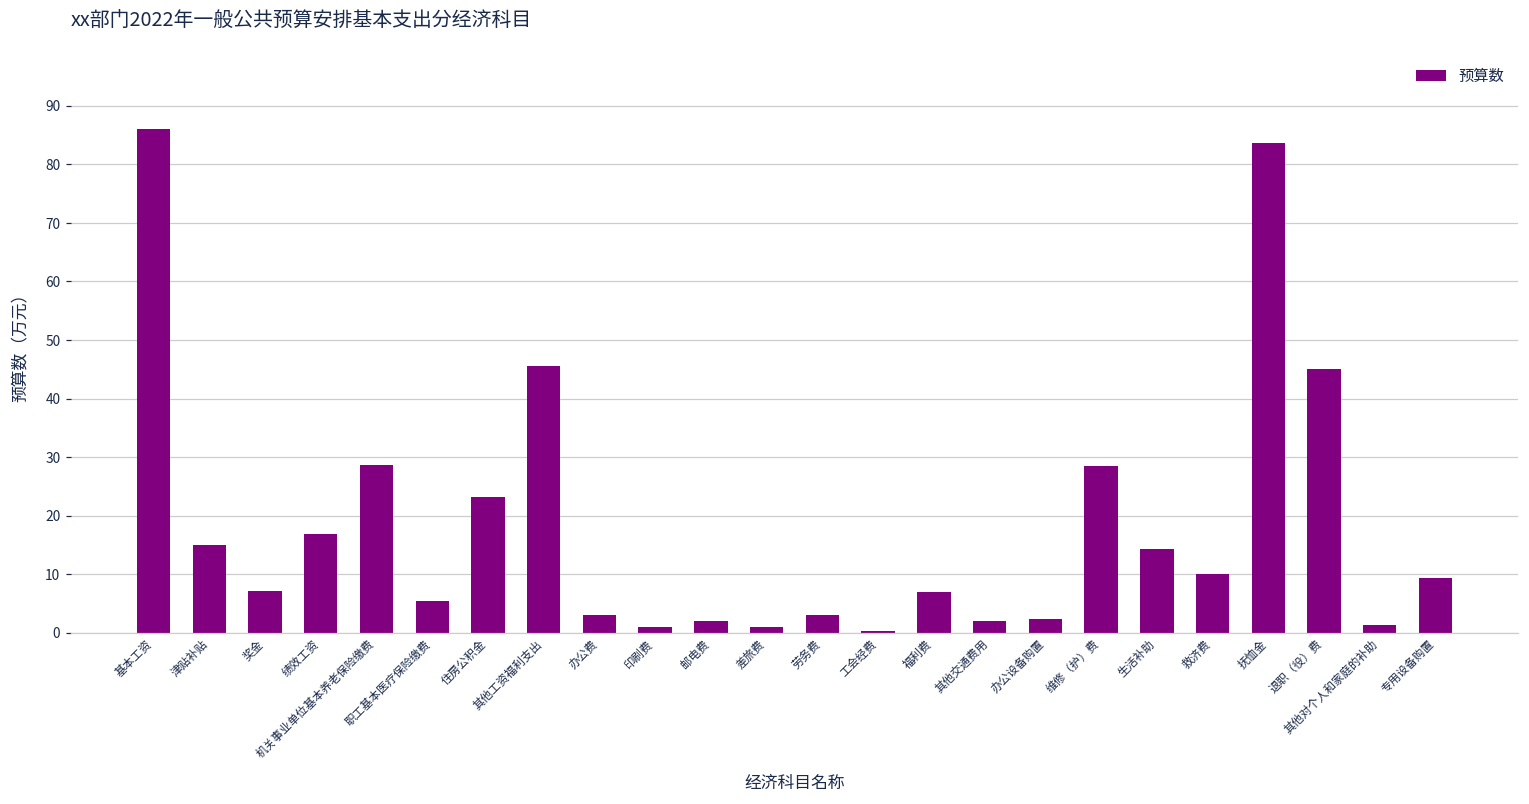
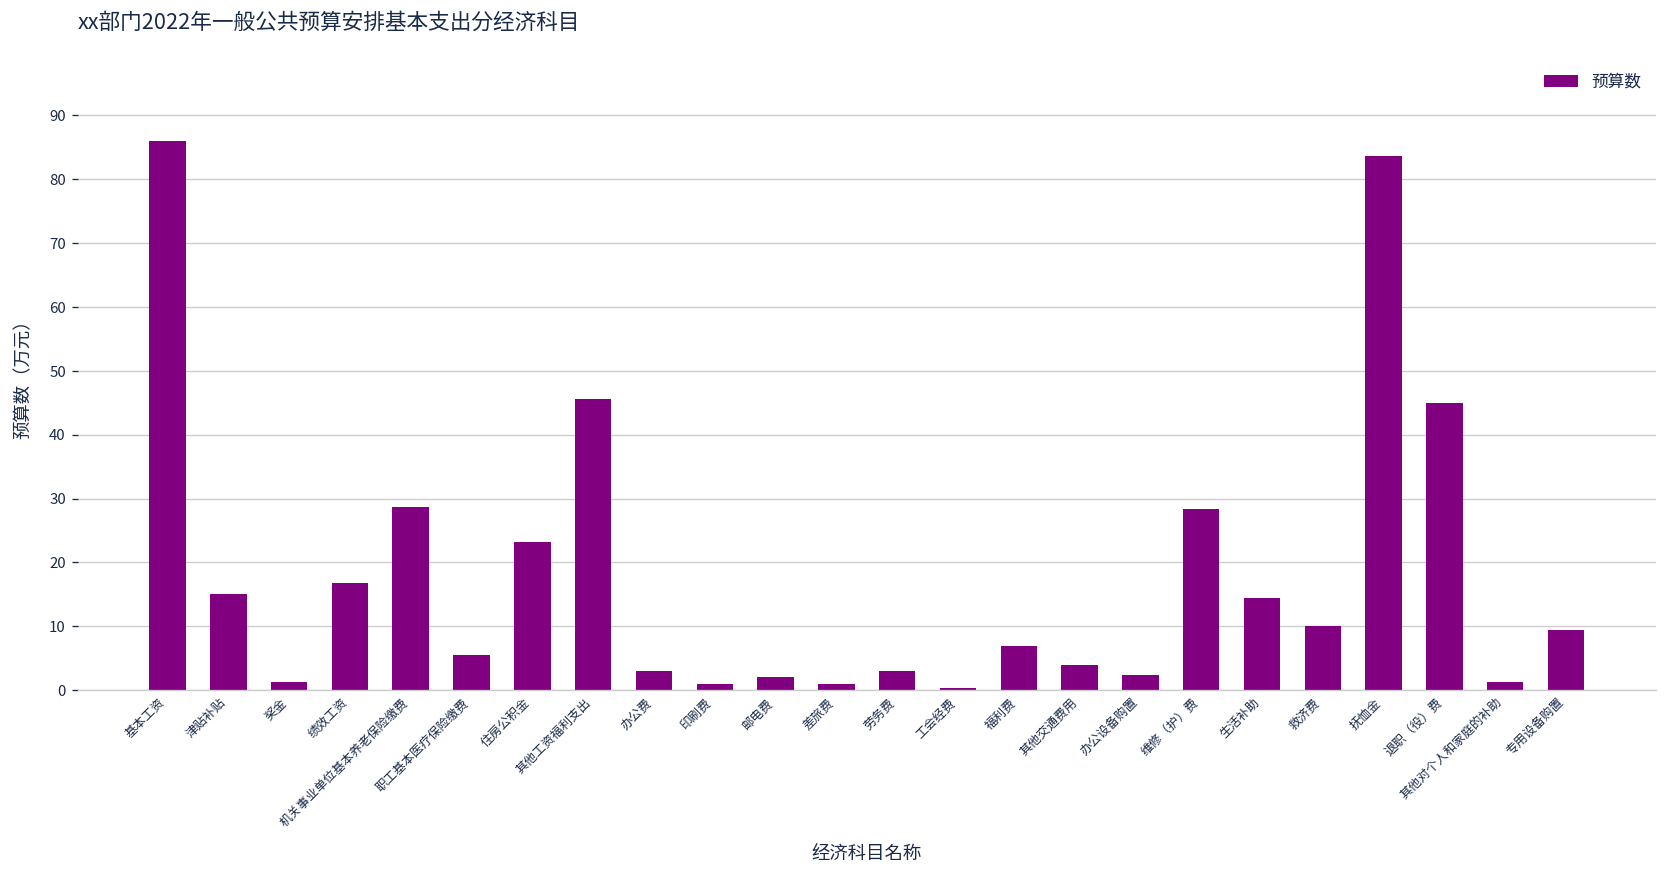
  {
    "基本工资": 86,
    "津贴补贴": 15,
-   "奖金": 7,
+   "奖金": 1,
    "绩效工资": 17,
    "机关事业单位基本养老保险缴费": 29,
    "职工基本医疗保险缴费": 5,
    "住房公积金": 23,
    "其他工资福利支出": 46,
    "办公费": 3,
    "印刷费": 1,
    "邮电费": 2,
    "差旅费": 1,
    "劳务费": 3,
    "福利费": 7,
-   "其他交通费用": 2,
+   "其他交通费用": 4,
    "办公设备购置": 2,
    "维修（护）费": 28,
    "生活补助": 14,
    "救济费": 10,
    "抚恤金": 84,
    "退职（役）费": 45,
    "其他对个人和家庭的补助": 1,
    "专用设备购置": 9
  }
